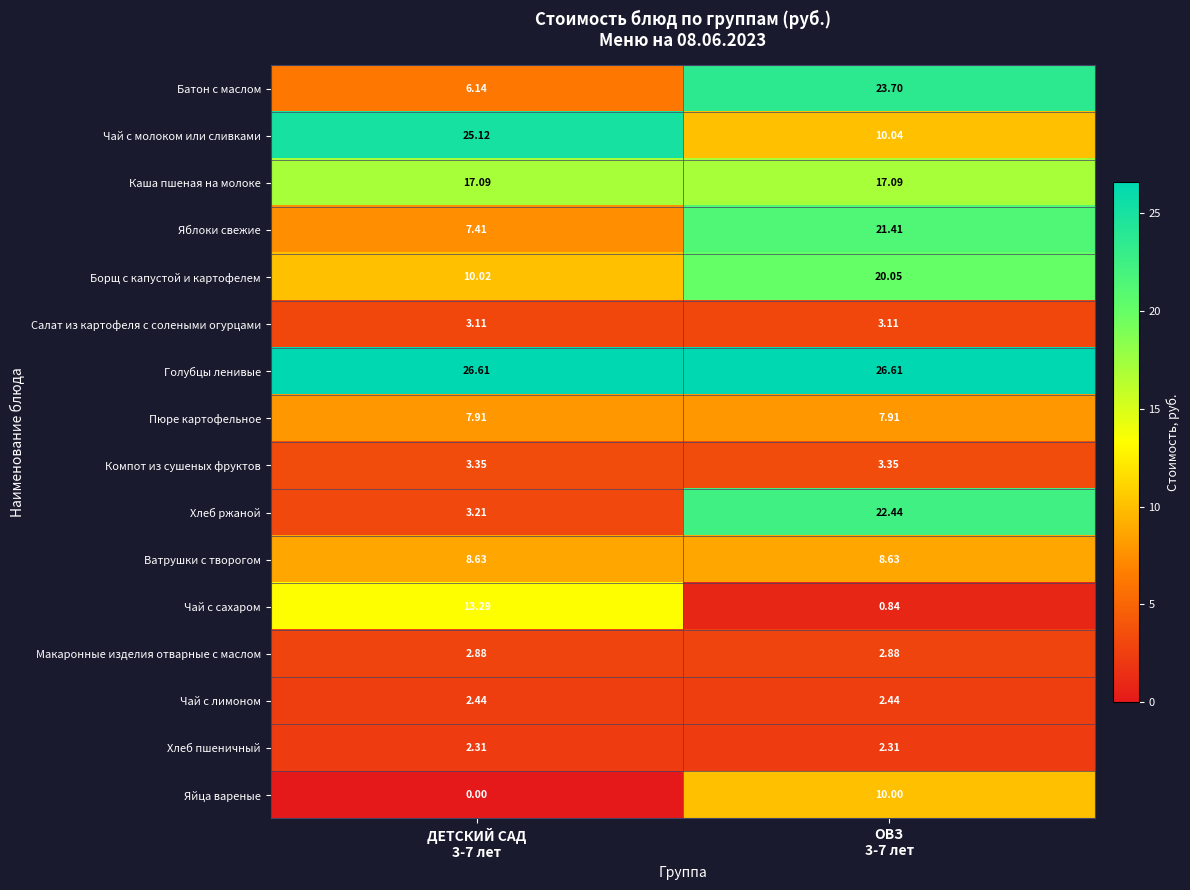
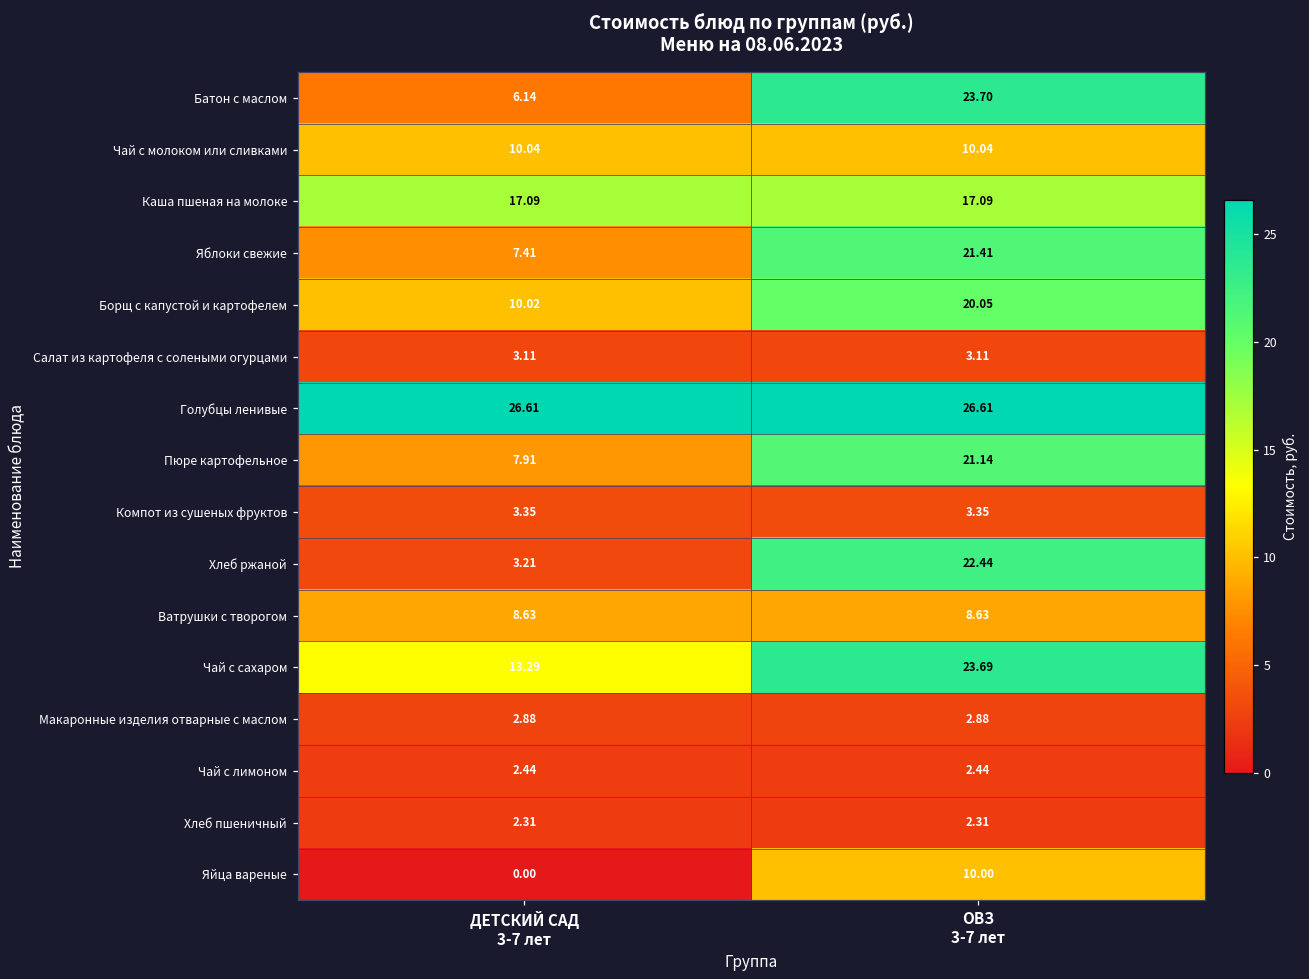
  {
    "Батон с маслом": {
      "ДЕТСКИЙ САД 3-7 лет": 6.14,
      "ОВЗ 3-7 лет": 23.70
    },
    "Чай с молоком или сливками": {
-     "ДЕТСКИЙ САД 3-7 лет": 25.12,
+     "ДЕТСКИЙ САД 3-7 лет": 10.04,
      "ОВЗ 3-7 лет": 10.04
    },
    "Каша пшеная на молоке": {
      "ДЕТСКИЙ САД 3-7 лет": 17.09,
      "ОВЗ 3-7 лет": 17.09
    },
    "Яблоки свежие": {
      "ДЕТСКИЙ САД 3-7 лет": 7.41,
      "ОВЗ 3-7 лет": 21.41
    },
    "Борщ с капустой и картофелем": {
      "ДЕТСКИЙ САД 3-7 лет": 10.02,
      "ОВЗ 3-7 лет": 20.05
    },
    "Салат из картофеля с солеными огурцами": {
      "ДЕТСКИЙ САД 3-7 лет": 3.11,
      "ОВЗ 3-7 лет": 3.11
    },
    "Голубцы ленивые": {
      "ДЕТСКИЙ САД 3-7 лет": 26.61,
      "ОВЗ 3-7 лет": 26.61
    },
    "Пюре картофельное": {
      "ДЕТСКИЙ САД 3-7 лет": 7.91,
-     "ОВЗ 3-7 лет": 7.91
+     "ОВЗ 3-7 лет": 21.14
    },
    "Компот из сушеных фруктов": {
      "ДЕТСКИЙ САД 3-7 лет": 3.35,
      "ОВЗ 3-7 лет": 3.35
    },
    "Хлеб ржаной": {
      "ДЕТСКИЙ САД 3-7 лет": 3.21,
      "ОВЗ 3-7 лет": 22.44
    },
    "Ватрушки с творогом": {
      "ДЕТСКИЙ САД 3-7 лет": 8.63,
      "ОВЗ 3-7 лет": 8.63
    },
    "Чай с сахаром": {
      "ДЕТСКИЙ САД 3-7 лет": 13.29,
-     "ОВЗ 3-7 лет": 0.84
+     "ОВЗ 3-7 лет": 23.69
    },
    "Макаронные изделия отварные с маслом": {
      "ДЕТСКИЙ САД 3-7 лет": 2.88,
      "ОВЗ 3-7 лет": 2.88
    },
    "Чай с лимоном": {
      "ДЕТСКИЙ САД 3-7 лет": 2.44,
      "ОВЗ 3-7 лет": 2.44
    },
    "Хлеб пшеничный": {
      "ДЕТСКИЙ САД 3-7 лет": 2.31,
      "ОВЗ 3-7 лет": 2.31
    },
    "Яйца вареные": {
      "ДЕТСКИЙ САД 3-7 лет": 0.00,
      "ОВЗ 3-7 лет": 10.00
    }
  }
